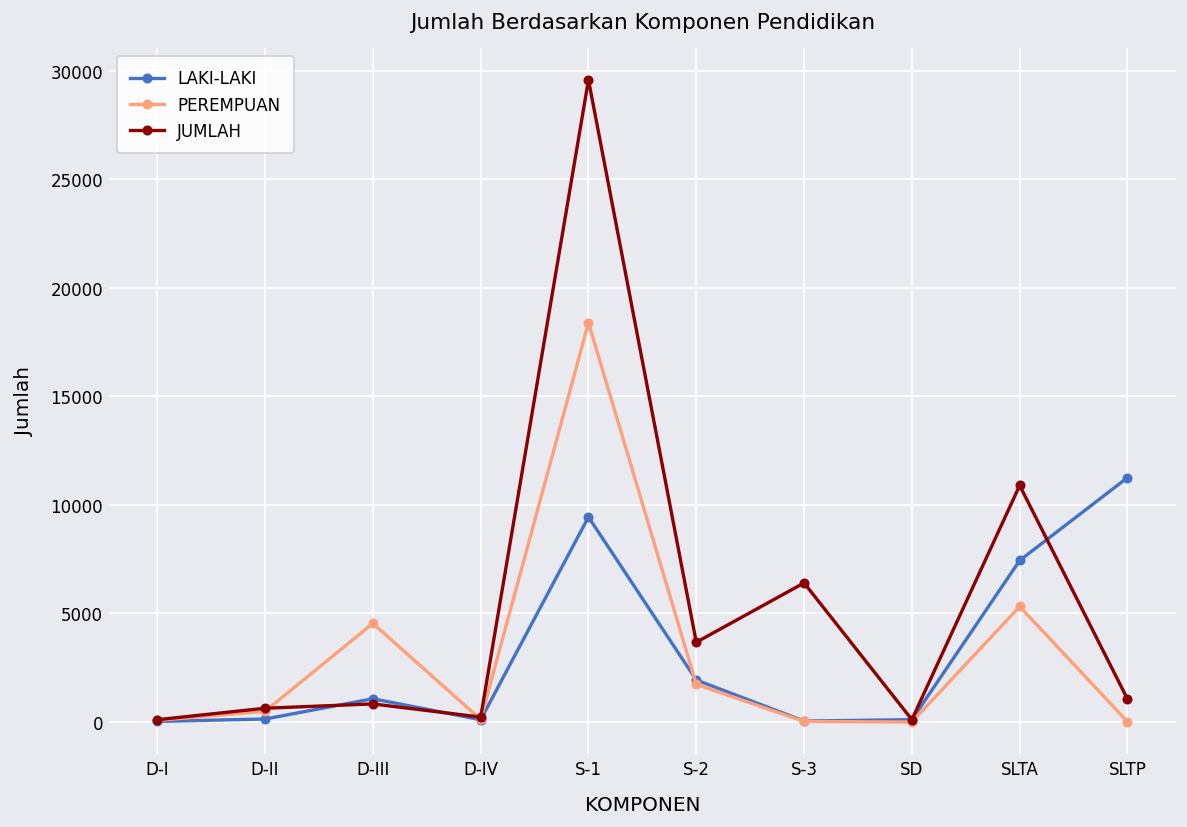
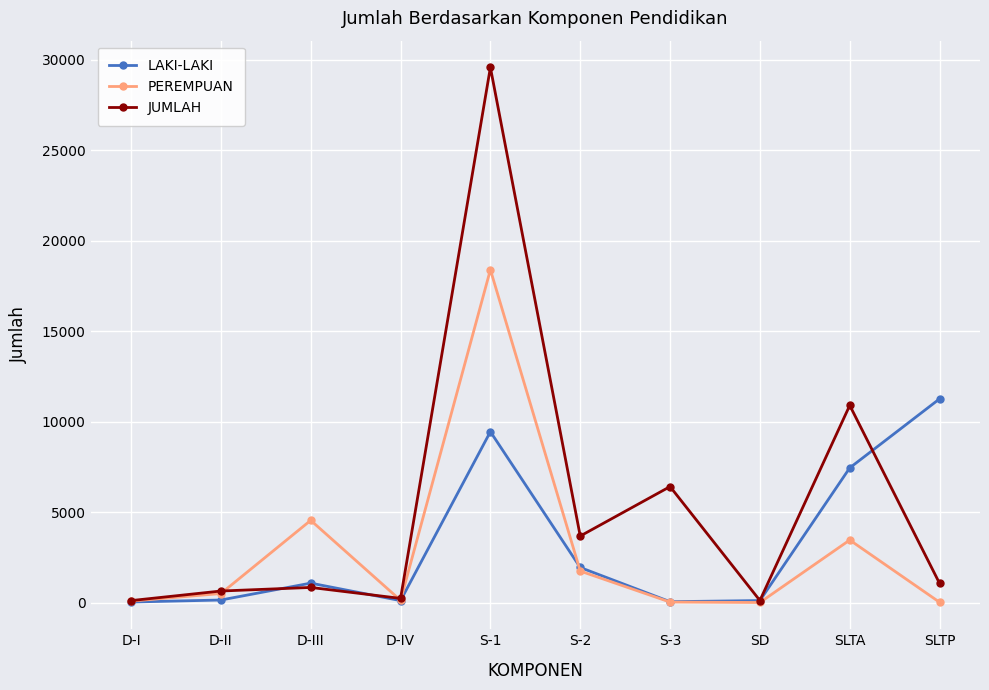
  {
    "LAKI-LAKI": {
      "D-II": 100,
      "D-III": 1100,
      "S-1": 9400,
      "S-2": 1900,
      "SLTA": 7400,
      "SLTP": 11300
    },
    "PEREMPUAN": {
      "D-III": 4500,
      "S-1": 18400,
      "S-2": 1700,
-     "SLTA": 5300,
+     "SLTA": 3500,
      "SLTP": 0
    },
    "JUMLAH": {
      "D-III": 800,
      "S-1": 29600,
      "S-2": 3700,
      "S-3": 6400,
      "SLTA": 10900,
      "SLTP": 1100
    }
  }
